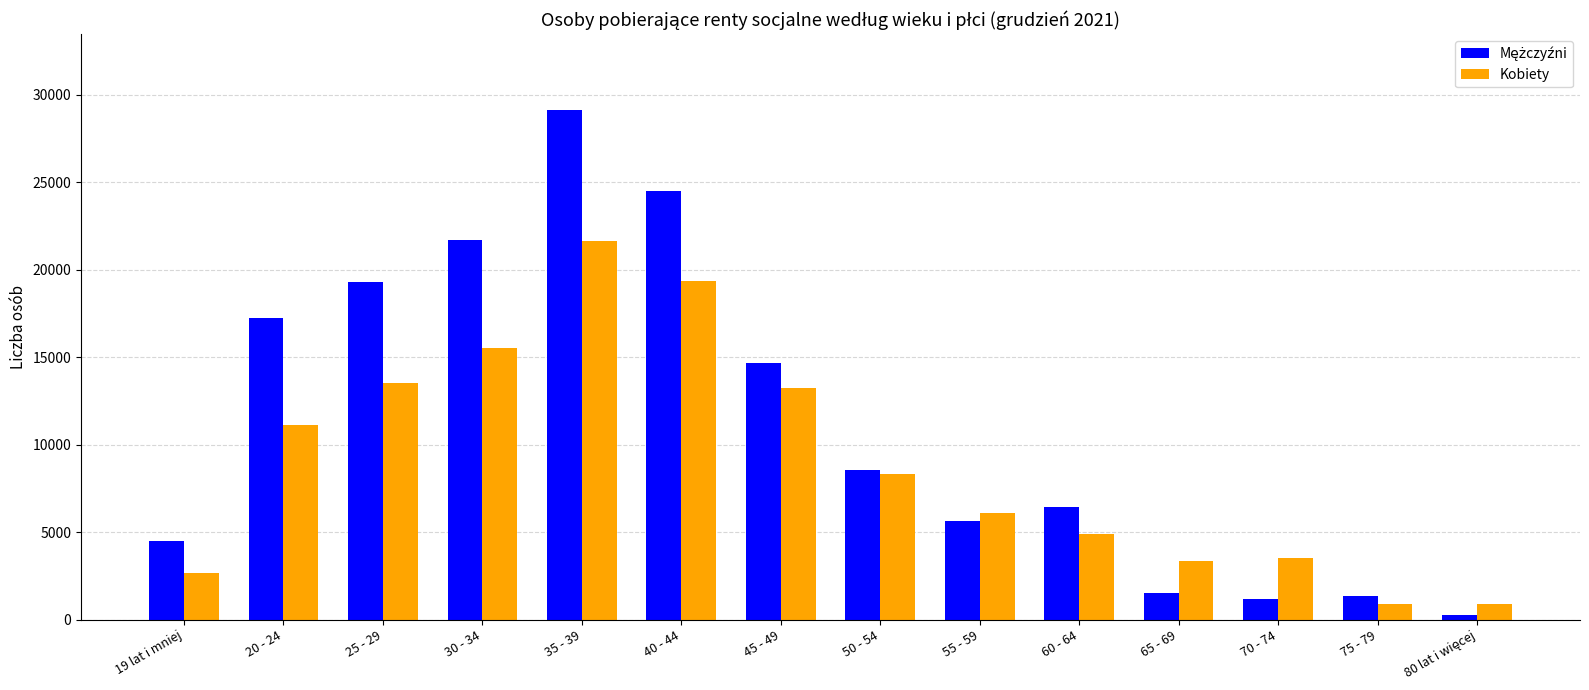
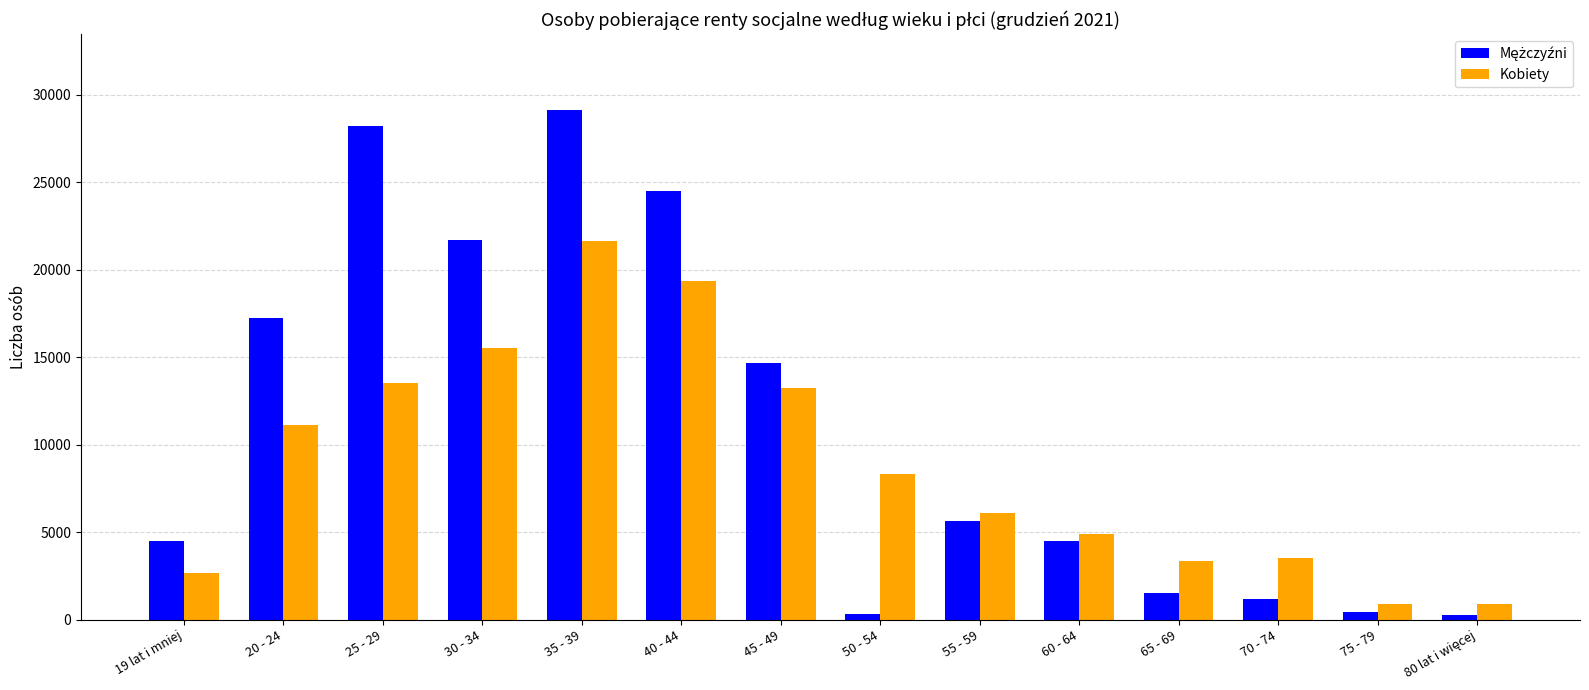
  {
    "Mężczyźni": {
      "19 lat i mniej": 4500,
      "20 - 24": 17200,
-     "25 - 29": 19300,
+     "25 - 29": 28200,
      "30 - 34": 21700,
      "35 - 39": 29100,
      "40 - 44": 24500,
      "45 - 49": 14600,
-     "50 - 54": 8600,
+     "50 - 54": 300,
      "55 - 59": 5600,
-     "60 - 64": 6400,
+     "60 - 64": 4500,
      "65 - 69": 1500,
      "70 - 74": 1200,
-     "75 - 79": 1300,
+     "75 - 79": 400,
      "80 lat i więcej": 300
    },
    "Kobiety": {
      "19 lat i mniej": 2700,
      "20 - 24": 11100,
      "25 - 29": 13500,
      "30 - 34": 15500,
      "35 - 39": 21600,
      "40 - 44": 19400,
      "45 - 49": 13200,
      "50 - 54": 8300,
      "55 - 59": 6100,
      "60 - 64": 4900,
      "65 - 69": 3300,
      "70 - 74": 3500,
      "75 - 79": 900,
      "80 lat i więcej": 900
    }
  }
